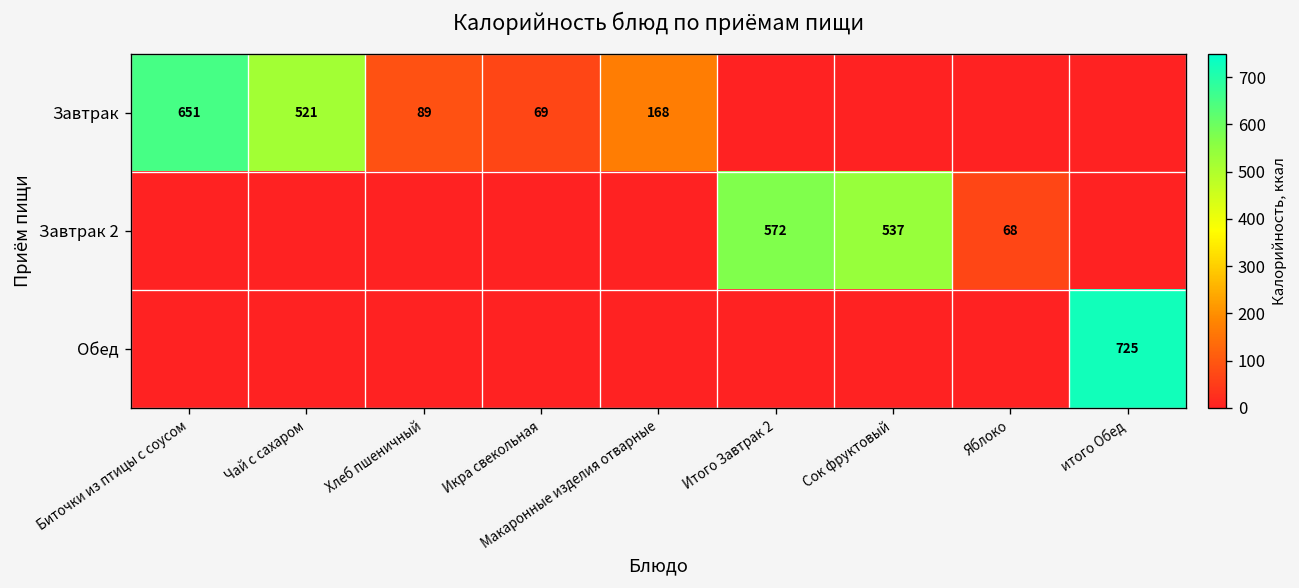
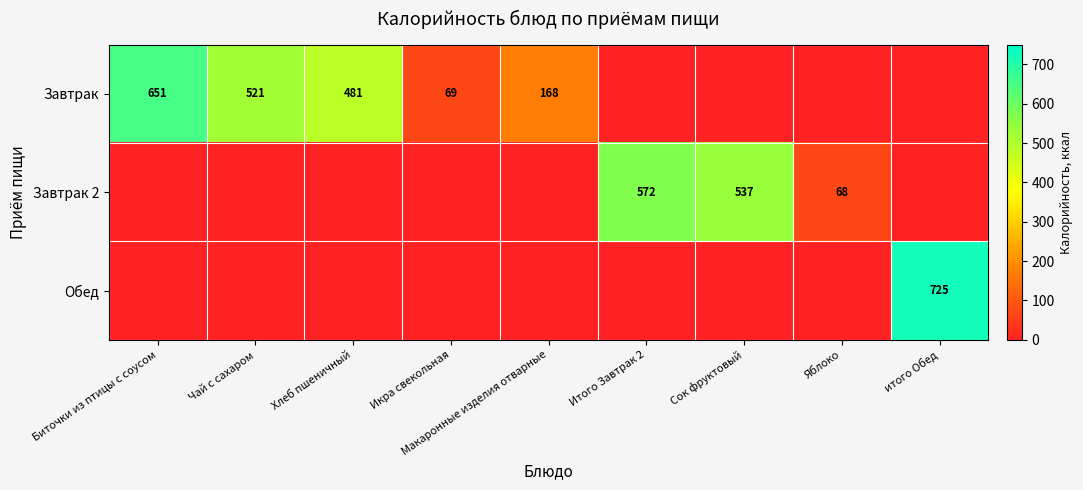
  {
    "Завтрак": {
      "Биточки из птицы с соусом": 651,
      "Чай с сахаром": 521,
-     "Хлеб пшеничный": 89,
+     "Хлеб пшеничный": 481,
      "Икра свекольная": 69,
      "Макаронные изделия отварные": 168
    },
    "Завтрак 2": {
      "Итого Завтрак 2": 572,
      "Сок фруктовый": 537,
      "Яблоко": 68
    },
    "Обед": {
      "итого Обед": 725
    }
  }
